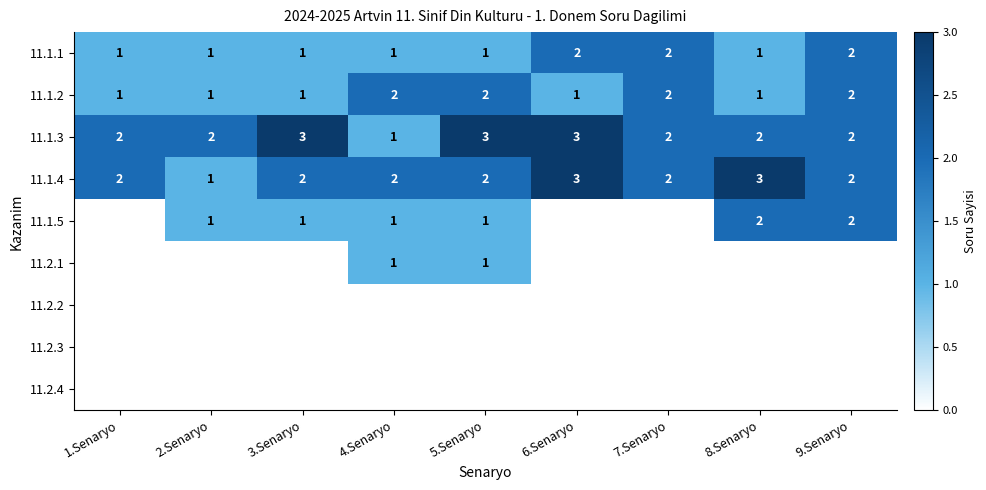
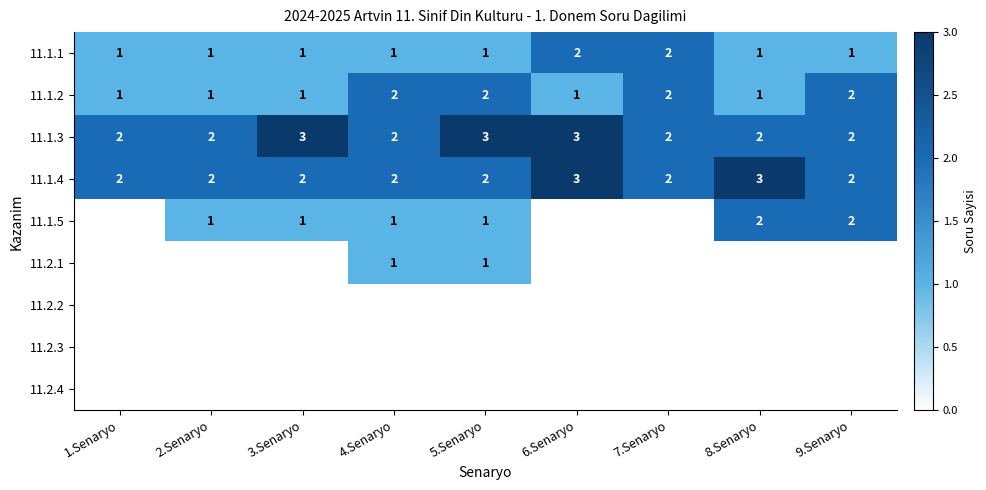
  {
    "11.1.1": {
      "1.Senaryo": 1,
      "2.Senaryo": 1,
      "3.Senaryo": 1,
      "4.Senaryo": 1,
      "5.Senaryo": 1,
      "6.Senaryo": 2,
      "7.Senaryo": 2,
      "8.Senaryo": 1,
-     "9.Senaryo": 2
+     "9.Senaryo": 1
    },
    "11.1.2": {
      "1.Senaryo": 1,
      "2.Senaryo": 1,
      "3.Senaryo": 1,
      "4.Senaryo": 2,
      "5.Senaryo": 2,
      "6.Senaryo": 1,
      "7.Senaryo": 2,
      "8.Senaryo": 1,
      "9.Senaryo": 2
    },
    "11.1.3": {
      "1.Senaryo": 2,
      "2.Senaryo": 2,
      "3.Senaryo": 3,
-     "4.Senaryo": 1,
+     "4.Senaryo": 2,
      "5.Senaryo": 3,
      "6.Senaryo": 3,
      "7.Senaryo": 2,
      "8.Senaryo": 2,
      "9.Senaryo": 2
    },
    "11.1.4": {
      "1.Senaryo": 2,
-     "2.Senaryo": 1,
+     "2.Senaryo": 2,
      "3.Senaryo": 2,
      "4.Senaryo": 2,
      "5.Senaryo": 2,
      "6.Senaryo": 3,
      "7.Senaryo": 2,
      "8.Senaryo": 3,
      "9.Senaryo": 2
    },
    "11.1.5": {
      "2.Senaryo": 1,
      "3.Senaryo": 1,
      "4.Senaryo": 1,
      "5.Senaryo": 1,
      "8.Senaryo": 2,
      "9.Senaryo": 2
    },
    "11.2.1": {
      "4.Senaryo": 1,
      "5.Senaryo": 1
    }
  }
